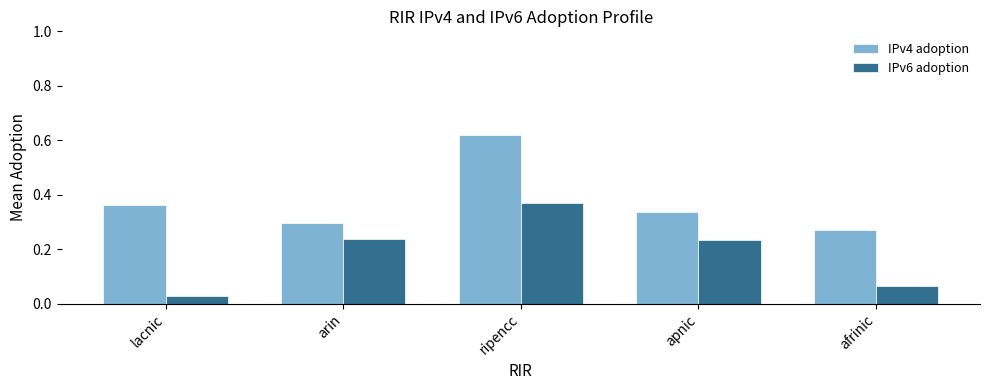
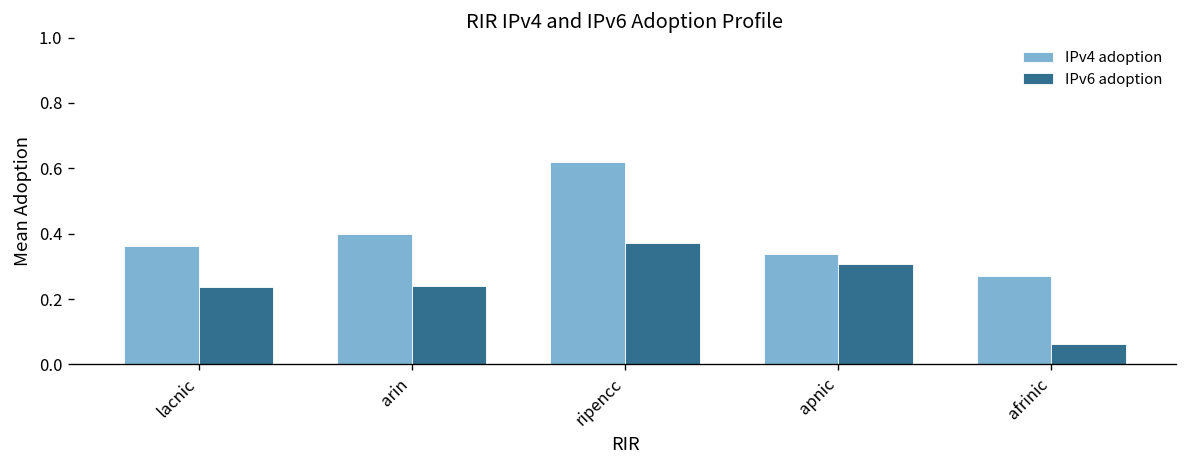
  {
    "IPv4 adoption": {
      "lacnic": 0.36,
-     "arin": 0.30,
+     "arin": 0.40,
      "ripencc": 0.62,
      "apnic": 0.34,
      "afrinic": 0.27
    },
    "IPv6 adoption": {
-     "lacnic": 0.03,
+     "lacnic": 0.24,
      "arin": 0.24,
      "ripencc": 0.37,
-     "apnic": 0.23,
+     "apnic": 0.31,
      "afrinic": 0.06
    }
  }
